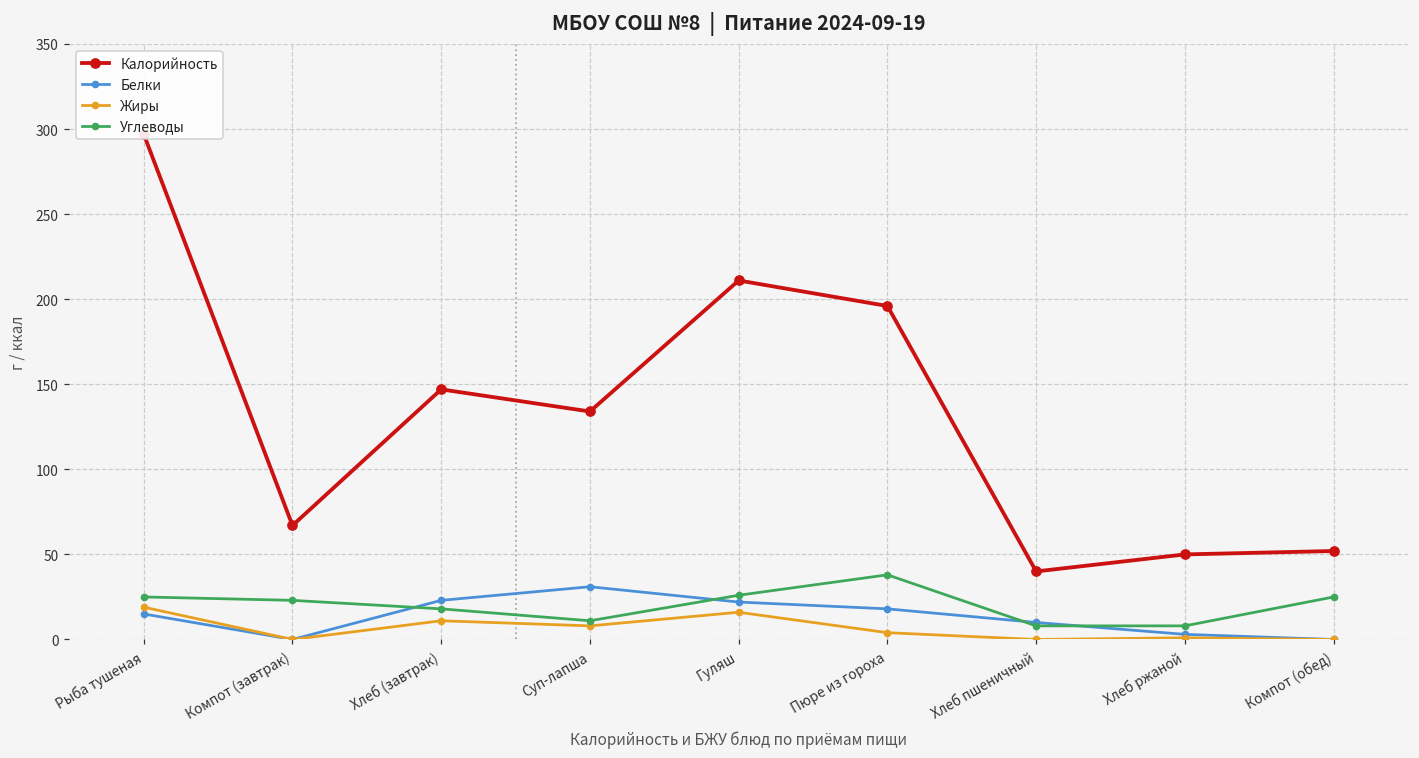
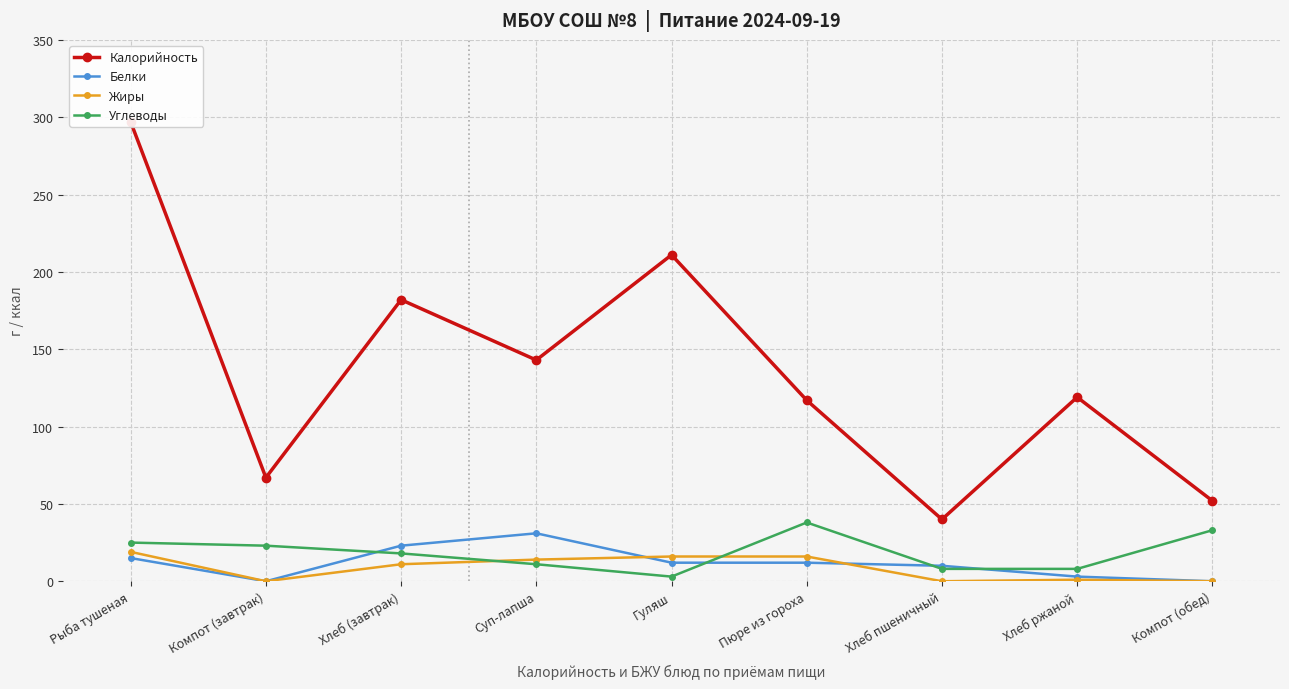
  {
    "Калорийность": {
      "Компот (завтрак)": 67,
-     "Хлеб (завтрак)": 147,
-     "Суп-лапша": 134,
+     "Хлеб (завтрак)": 182,
+     "Суп-лапша": 143,
      "Гуляш": 211,
-     "Пюре из гороха": 196,
+     "Пюре из гороха": 117,
      "Хлеб пшеничный": 40,
-     "Хлеб ржаной": 50,
+     "Хлеб ржаной": 119,
      "Компот (обед)": 52
    },
    "Белки": {
      "Рыба тушеная": 15,
      "Хлеб (завтрак)": 23,
      "Суп-лапша": 31,
-     "Гуляш": 22,
-     "Пюре из гороха": 18,
+     "Гуляш": 12,
+     "Пюре из гороха": 12,
      "Хлеб пшеничный": 10,
      "Хлеб ржаной": 3
    },
    "Жиры": {
      "Рыба тушеная": 19,
      "Хлеб (завтрак)": 11,
-     "Суп-лапша": 8,
+     "Суп-лапша": 14,
      "Гуляш": 16,
-     "Пюре из гороха": 4,
+     "Пюре из гороха": 16,
      "Хлеб пшеничный": 0,
      "Хлеб ржаной": 1
    },
    "Углеводы": {
      "Рыба тушеная": 25,
      "Компот (завтрак)": 23,
      "Хлеб (завтрак)": 18,
      "Суп-лапша": 11,
-     "Гуляш": 26,
+     "Гуляш": 3,
      "Пюре из гороха": 38,
      "Хлеб пшеничный": 8,
      "Хлеб ржаной": 8,
-     "Компот (обед)": 25
+     "Компот (обед)": 33
    }
  }
